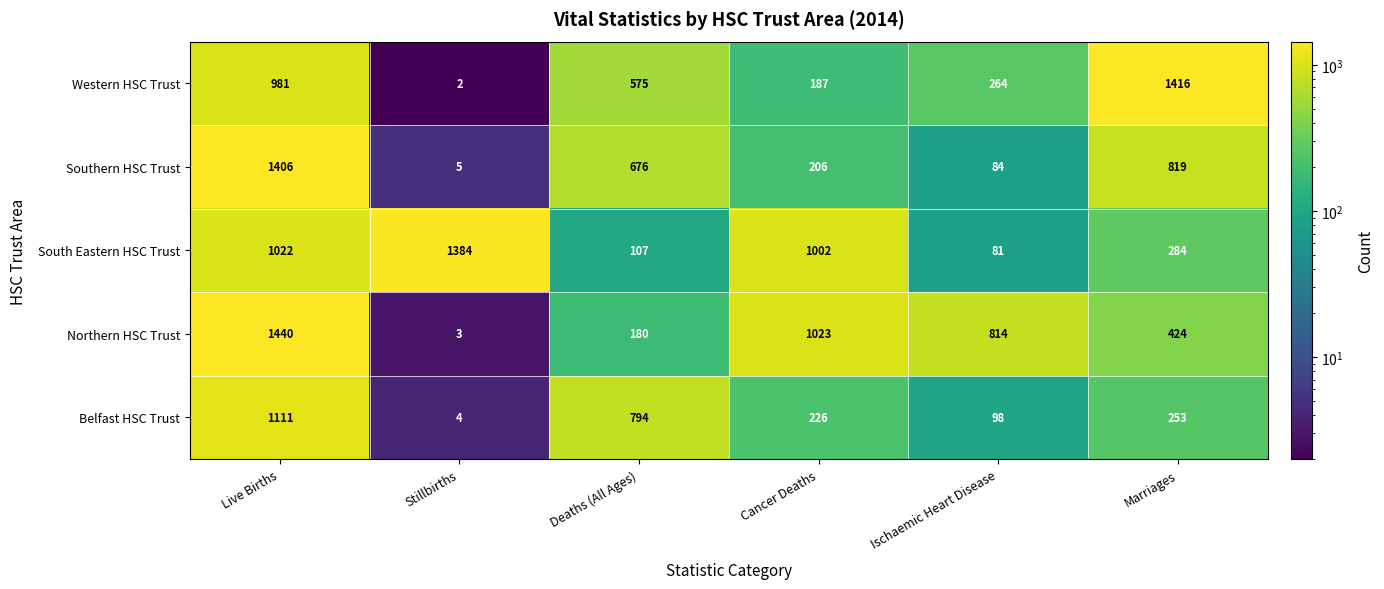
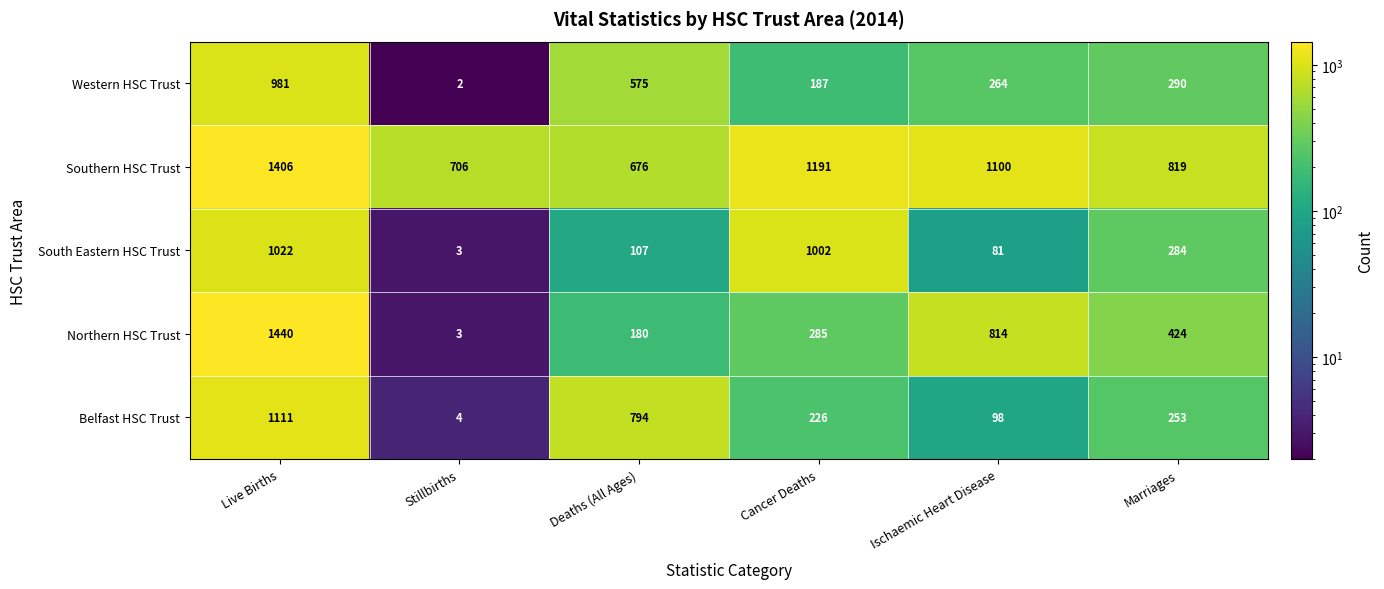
  {
    "Western HSC Trust": {
      "Live Births": 981,
      "Stillbirths": 2,
      "Deaths (All Ages)": 575,
      "Cancer Deaths": 187,
      "Ischaemic Heart Disease": 264,
-     "Marriages": 1416
+     "Marriages": 290
    },
    "Southern HSC Trust": {
      "Live Births": 1406,
-     "Stillbirths": 5,
+     "Stillbirths": 706,
      "Deaths (All Ages)": 676,
-     "Cancer Deaths": 206,
-     "Ischaemic Heart Disease": 84,
+     "Cancer Deaths": 1191,
+     "Ischaemic Heart Disease": 1100,
      "Marriages": 819
    },
    "South Eastern HSC Trust": {
      "Live Births": 1022,
-     "Stillbirths": 1384,
+     "Stillbirths": 3,
      "Deaths (All Ages)": 107,
      "Cancer Deaths": 1002,
      "Ischaemic Heart Disease": 81,
      "Marriages": 284
    },
    "Northern HSC Trust": {
      "Live Births": 1440,
      "Stillbirths": 3,
      "Deaths (All Ages)": 180,
-     "Cancer Deaths": 1023,
+     "Cancer Deaths": 285,
      "Ischaemic Heart Disease": 814,
      "Marriages": 424
    },
    "Belfast HSC Trust": {
      "Live Births": 1111,
      "Stillbirths": 4,
      "Deaths (All Ages)": 794,
      "Cancer Deaths": 226,
      "Ischaemic Heart Disease": 98,
      "Marriages": 253
    }
  }
